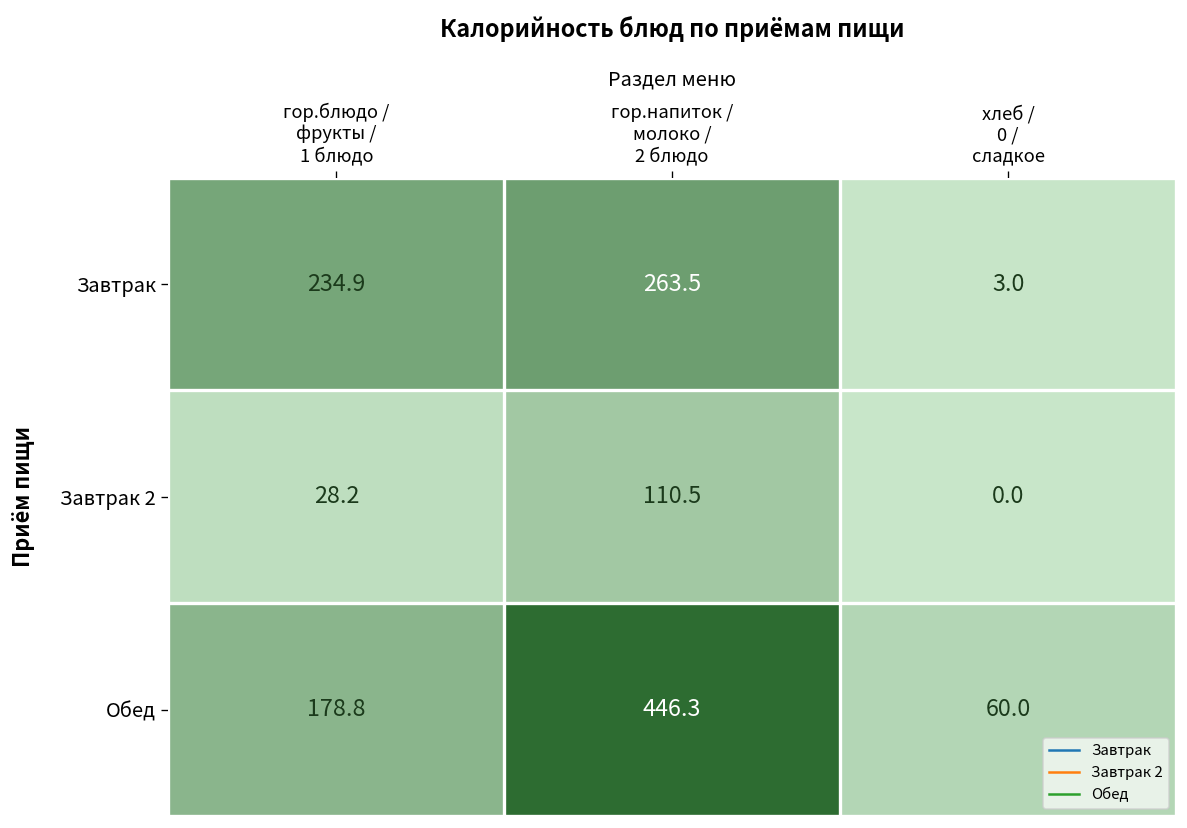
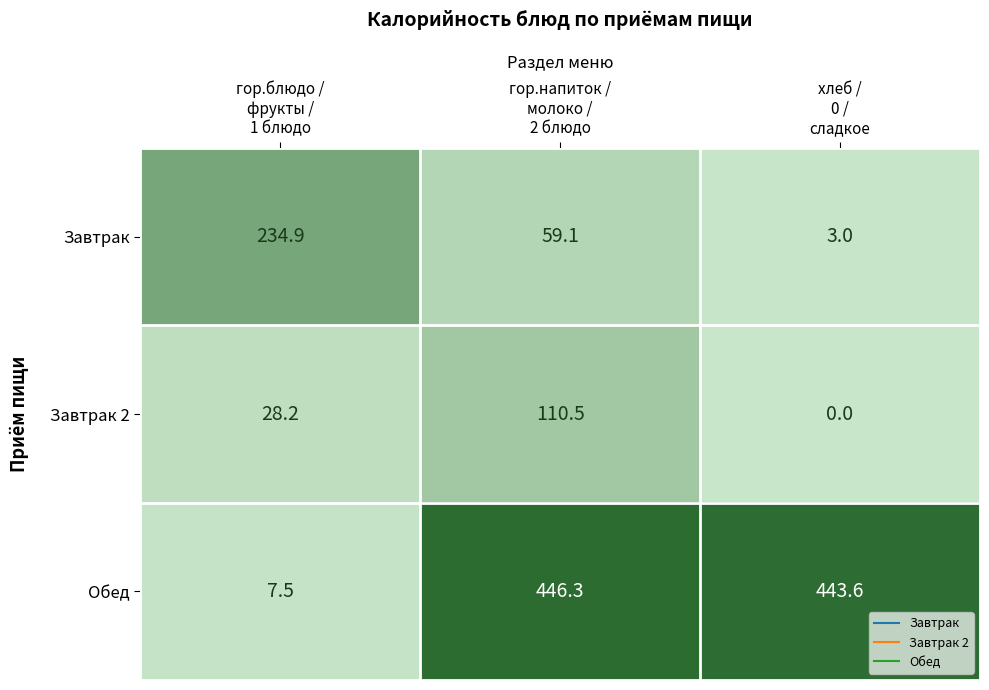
  {
    "Завтрак": {
      "гор.блюдо / фрукты / 1 блюдо": 234.9,
-     "гор.напиток / молоко / 2 блюдо": 263.5,
+     "гор.напиток / молоко / 2 блюдо": 59.1,
      "хлеб / 0 / сладкое": 3.0
    },
    "Завтрак 2": {
      "гор.блюдо / фрукты / 1 блюдо": 28.2,
      "гор.напиток / молоко / 2 блюдо": 110.5,
      "хлеб / 0 / сладкое": 0.0
    },
    "Обед": {
-     "гор.блюдо / фрукты / 1 блюдо": 178.8,
+     "гор.блюдо / фрукты / 1 блюдо": 7.5,
      "гор.напиток / молоко / 2 блюдо": 446.3,
-     "хлеб / 0 / сладкое": 60.0
+     "хлеб / 0 / сладкое": 443.6
    }
  }
